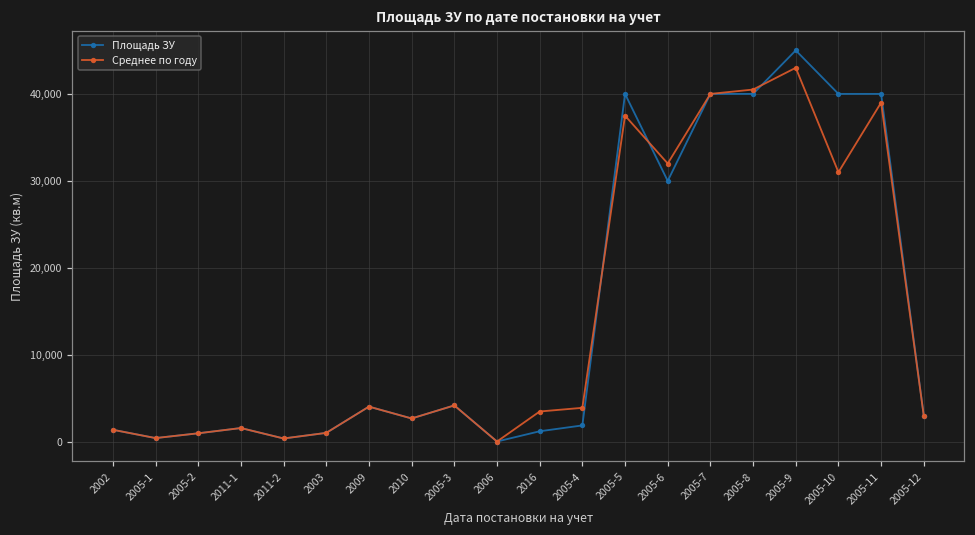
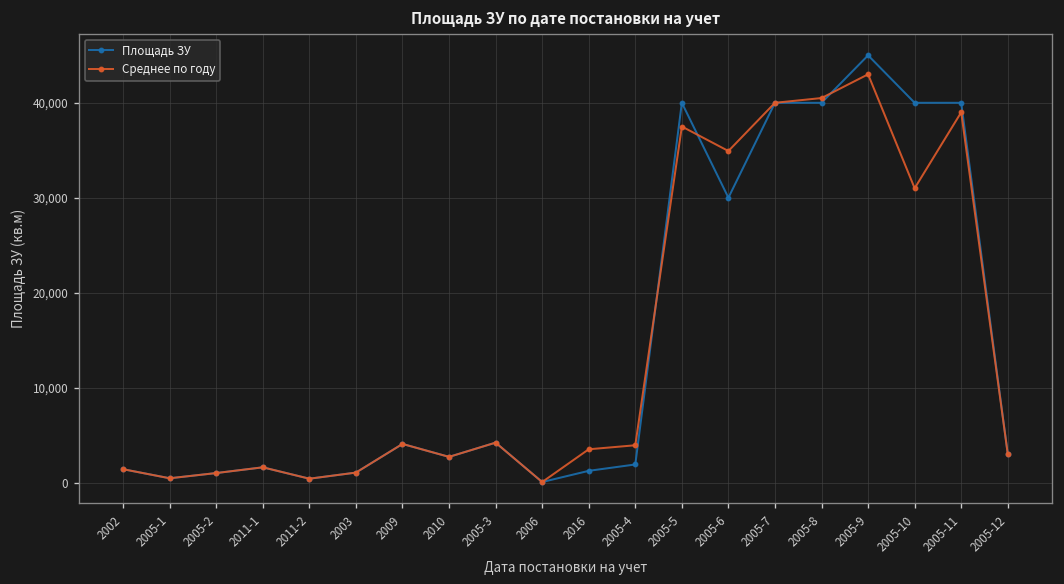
  {
    "Площадь ЗУ": {
      "2016": "1,000",
      "2005-4": "2,000",
      "2005-5": "40,000",
      "2005-6": "30,000",
      "2005-8": "40,000",
      "2005-9": "45,000",
      "2005-10": "40,000",
      "2005-11": "40,000"
    },
    "Среднее по году": {
      "2016": "4,000",
      "2005-4": "4,000",
      "2005-5": "38,000",
-     "2005-6": "32,000",
+     "2005-6": "35,000",
      "2005-8": "41,000",
      "2005-9": "43,000",
      "2005-10": "31,000",
      "2005-11": "39,000"
    }
  }
